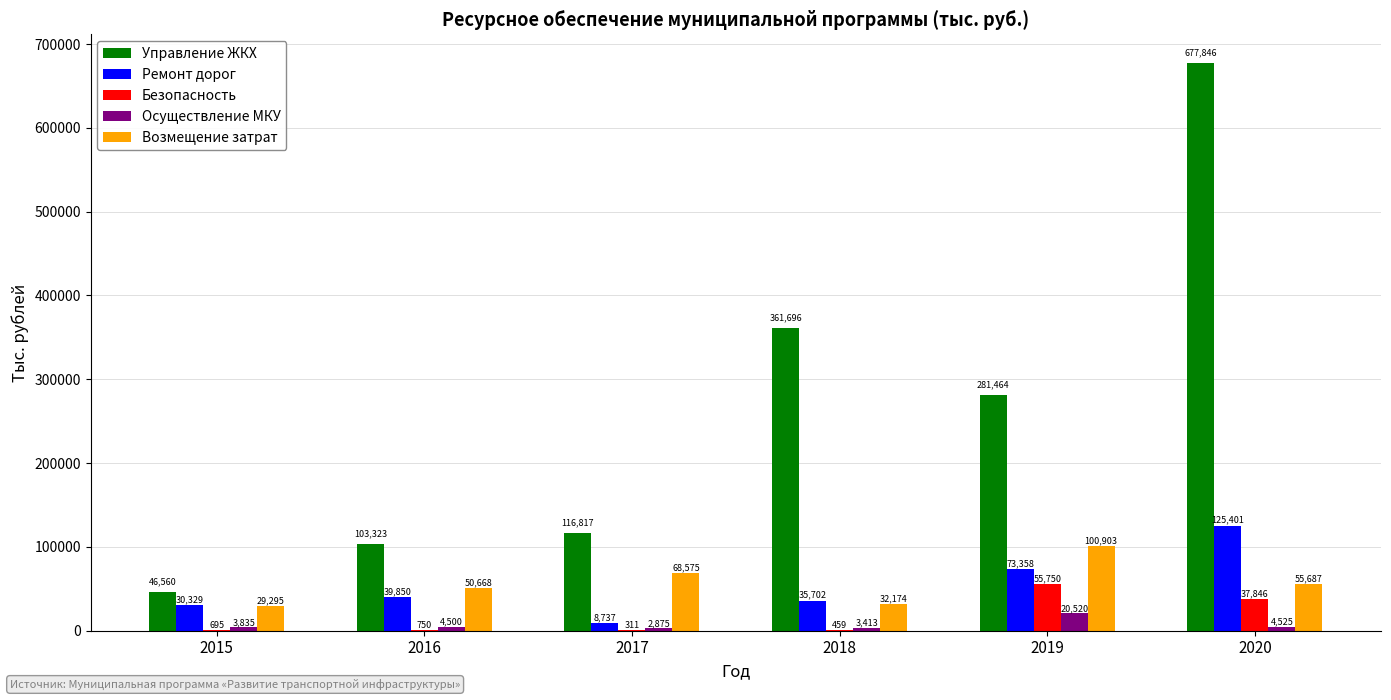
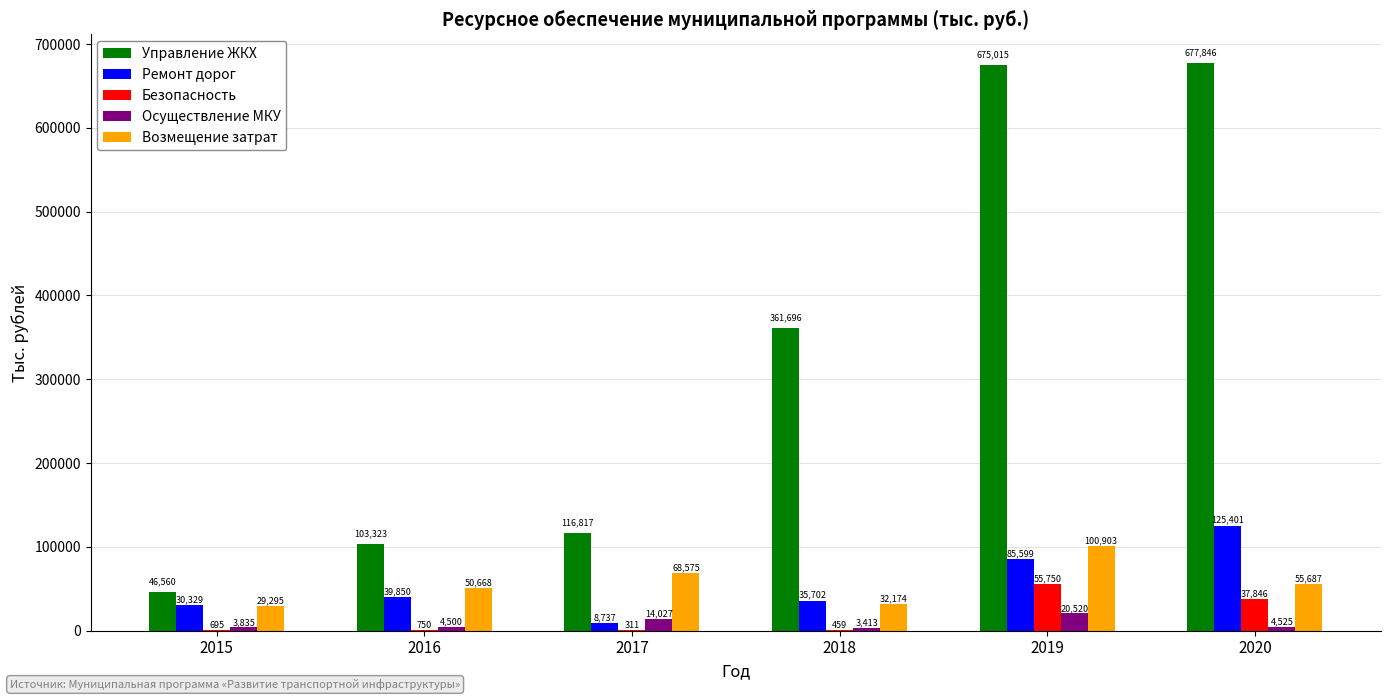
  {
    "Управление ЖКХ": {
      "2015": "46,560",
      "2016": "103,323",
      "2017": "116,817",
      "2018": "361,696",
-     "2019": "281,464",
+     "2019": "675,015",
      "2020": "677,846"
    },
    "Ремонт дорог": {
      "2015": "30,329",
      "2016": "39,850",
      "2017": "8,737",
      "2018": "35,702",
-     "2019": "73,358",
+     "2019": "85,599",
      "2020": "125,401"
    },
    "Безопасность": {
      "2015": "695",
      "2016": "750",
      "2017": "311",
      "2018": "459",
      "2019": "55,750",
      "2020": "37,846"
    },
    "Осуществление MКУ": {
      "2015": "3,835",
      "2016": "4,500",
-     "2017": "2,875",
+     "2017": "14,027",
      "2018": "3,413",
      "2019": "20,520",
      "2020": "4,525"
    },
    "Возмещение затрат": {
      "2015": "29,295",
      "2016": "50,668",
      "2017": "68,575",
      "2018": "32,174",
      "2019": "100,903",
      "2020": "55,687"
    }
  }
